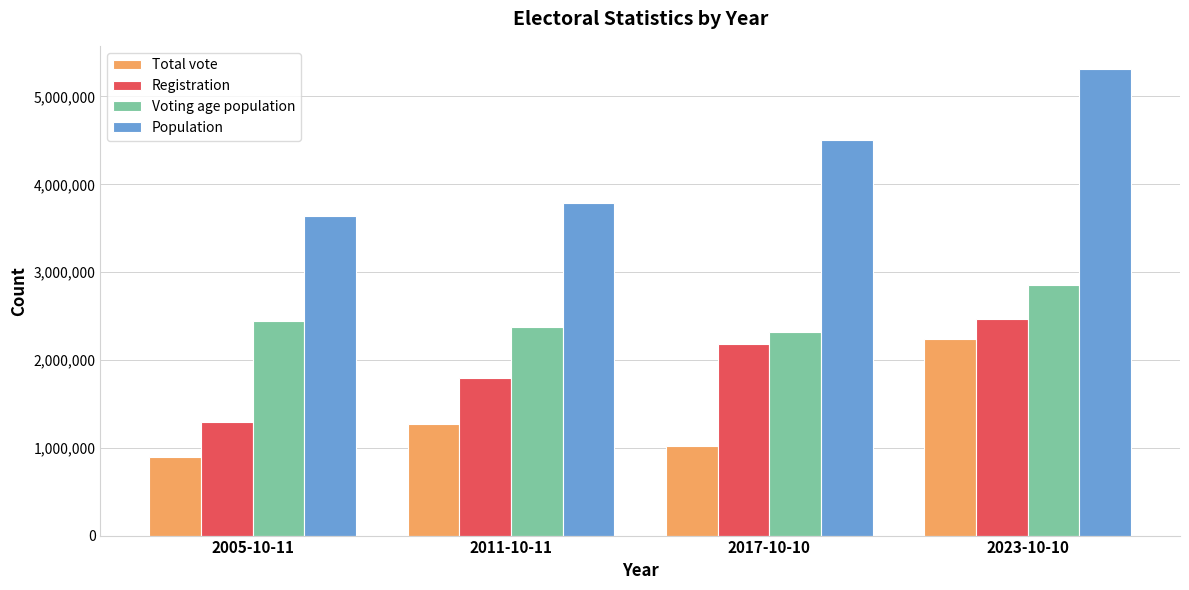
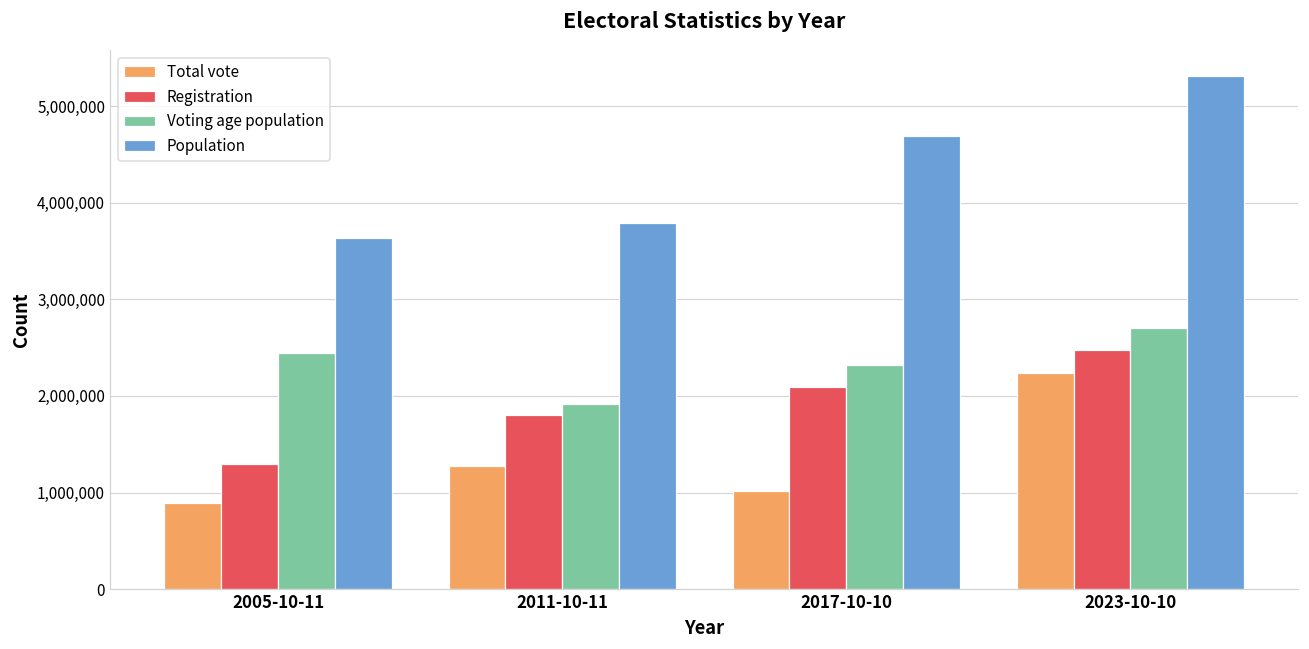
  {
    "Total vote": {
      "2005-10-11": "900,000",
      "2011-10-11": "1,300,000",
      "2017-10-10": "1,000,000",
      "2023-10-10": "2,200,000"
    },
    "Registration": {
      "2005-10-11": "1,300,000",
      "2011-10-11": "1,800,000",
-     "2017-10-10": "2,200,000",
+     "2017-10-10": "2,100,000",
      "2023-10-10": "2,500,000"
    },
    "Voting age population": {
      "2005-10-11": "2,400,000",
-     "2011-10-11": "2,400,000",
+     "2011-10-11": "1,900,000",
      "2017-10-10": "2,300,000",
-     "2023-10-10": "2,900,000"
+     "2023-10-10": "2,700,000"
    },
    "Population": {
      "2005-10-11": "3,600,000",
      "2011-10-11": "3,800,000",
-     "2017-10-10": "4,500,000",
+     "2017-10-10": "4,700,000",
      "2023-10-10": "5,300,000"
    }
  }
